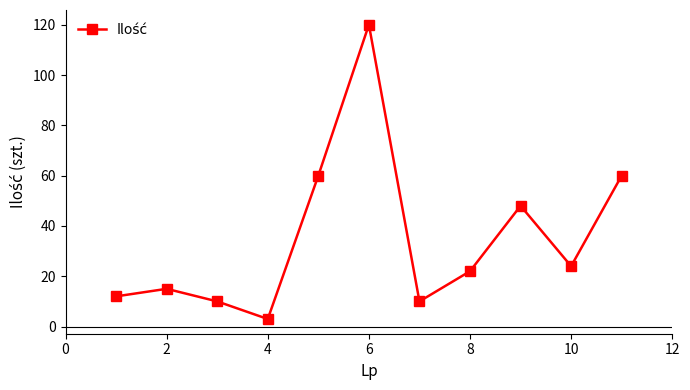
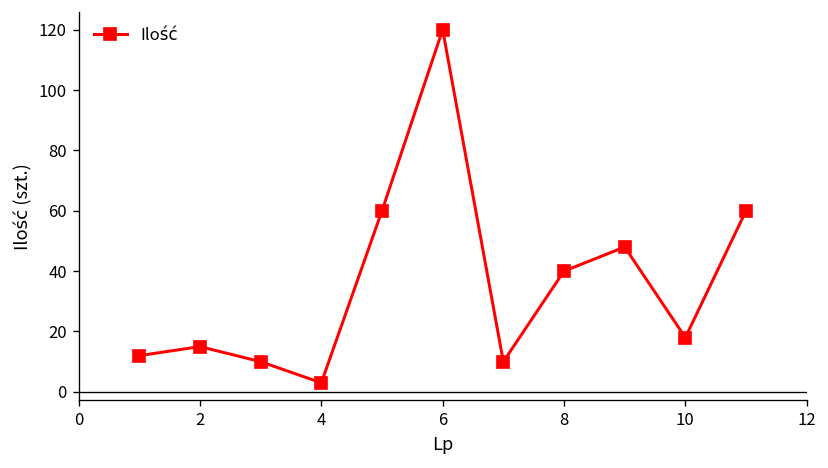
  {
    "2": 15,
    "4": 3,
    "6": 120,
-   "8": 22,
-   "10": 24
+   "8": 40,
+   "10": 18
  }
